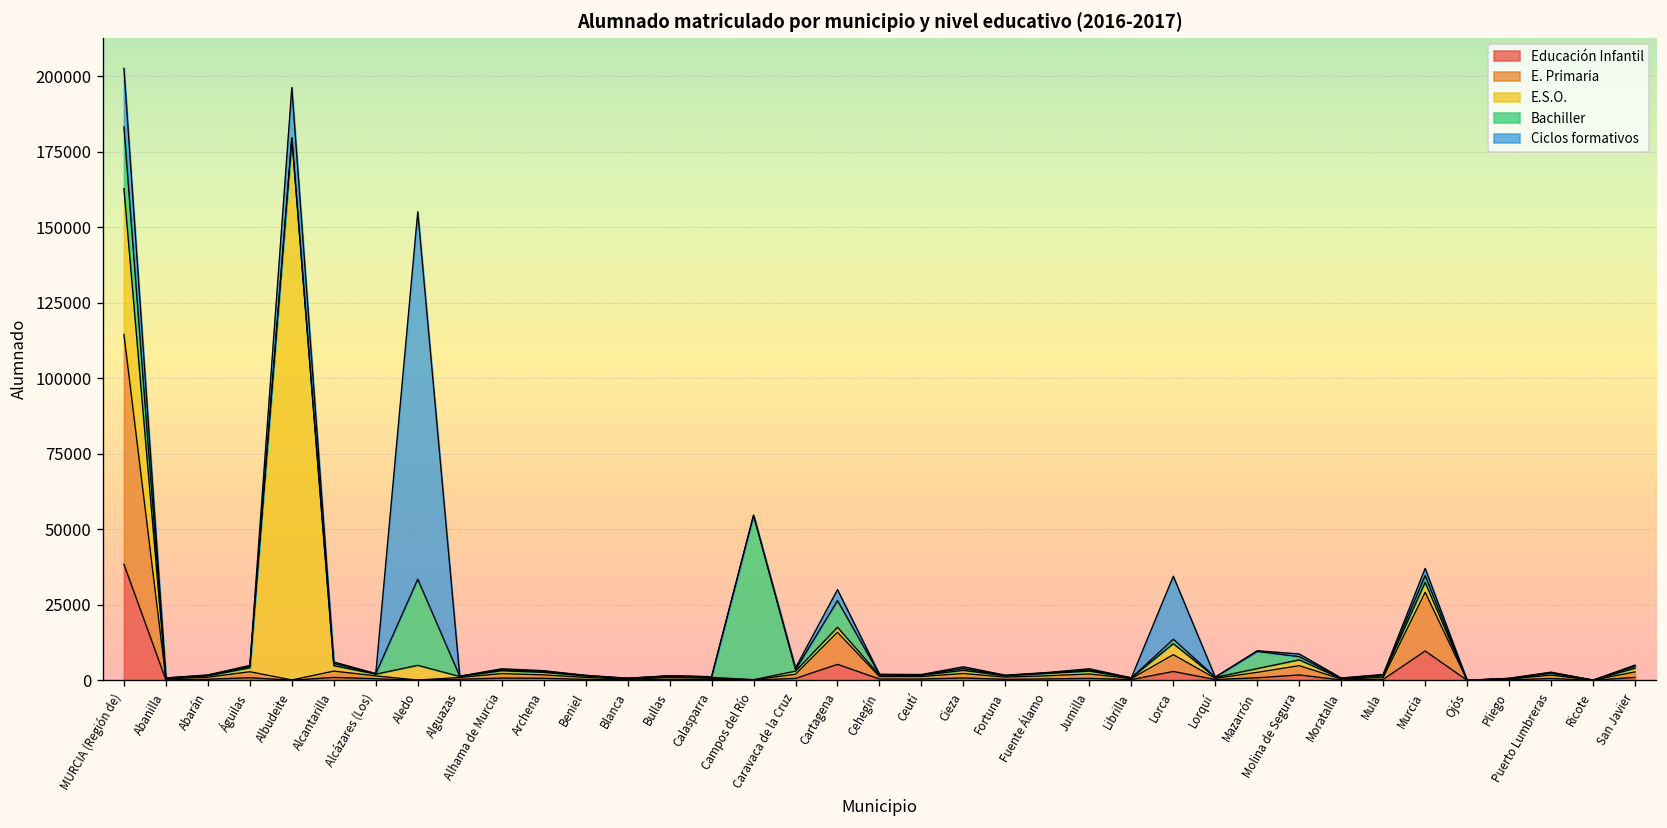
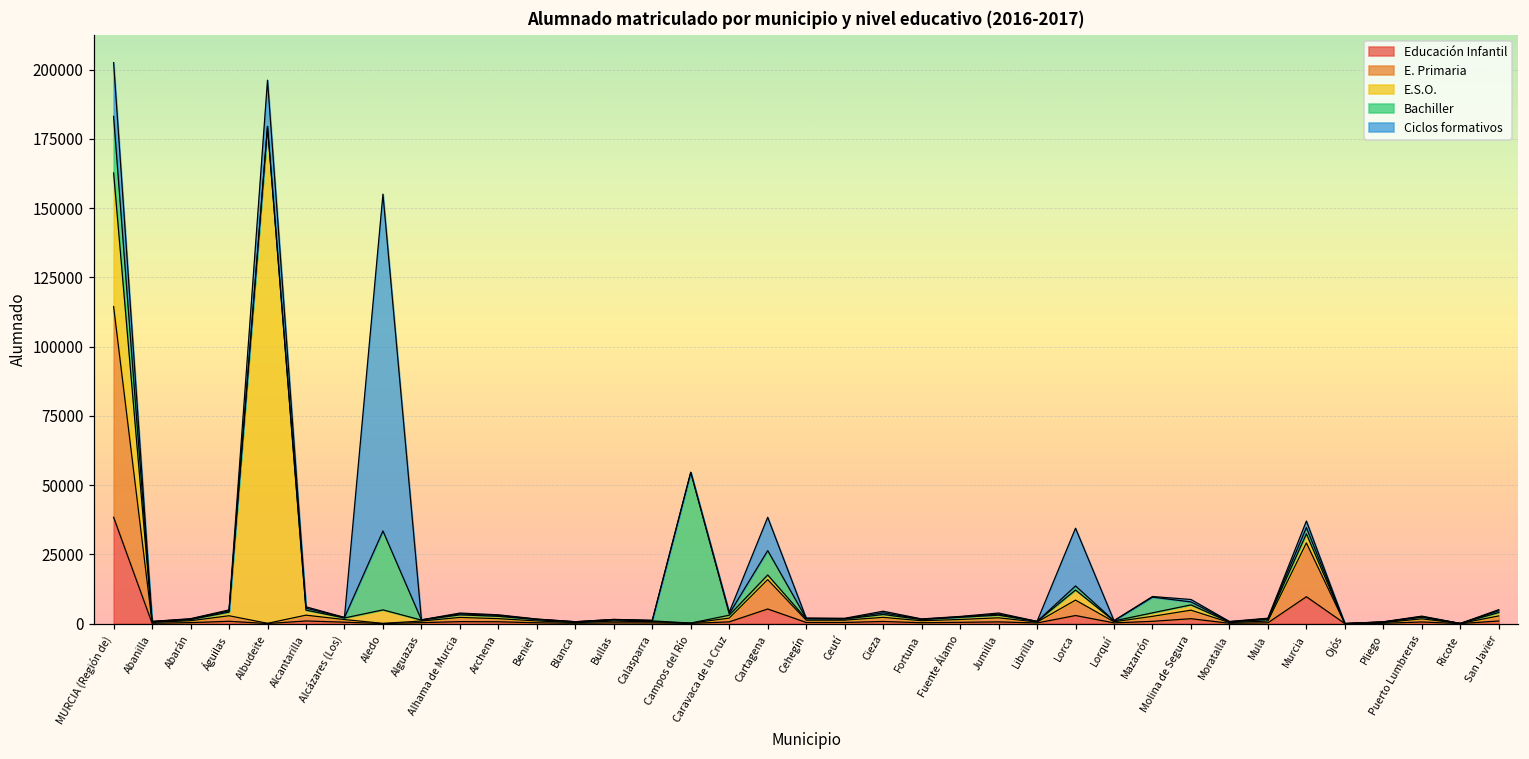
  {
    "E.S.O.": {
      "MURCIA (Región de)": 48000,
      "Aledo": 5000,
      "Cartagena": 2000,
      "Lorca": 4000,
      "Mazarrón": 1000,
      "Molina de Segura": 2000,
      "Murcia": 3000
    },
    "Bachiller": {
      "MURCIA (Región de)": 20000,
      "Aledo": 28000,
      "Cartagena": 9000,
      "Lorca": 1000,
      "Murcia": 2000
    },
    "Ciclos formativos": {
      "MURCIA (Región de)": 19000,
      "Albudeite": 17000,
      "Aledo": 122000,
-     "Cartagena": 4000,
+     "Cartagena": 12000,
      "Lorca": 21000,
      "Murcia": 2000
    }
  }
